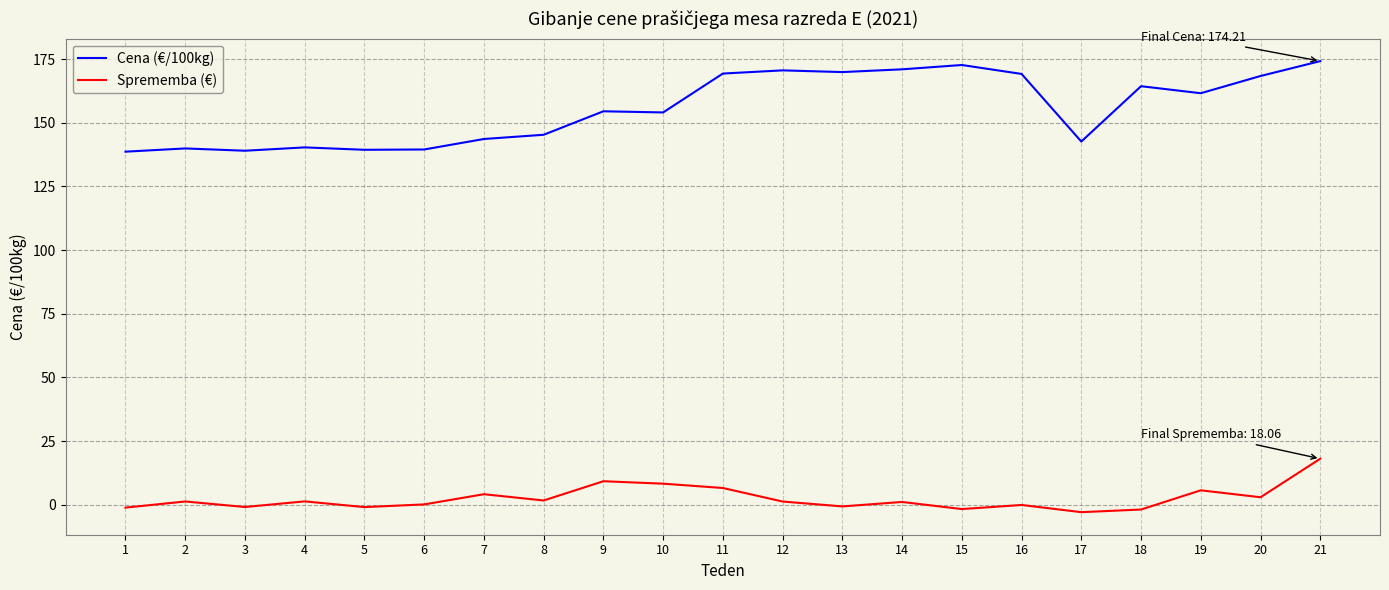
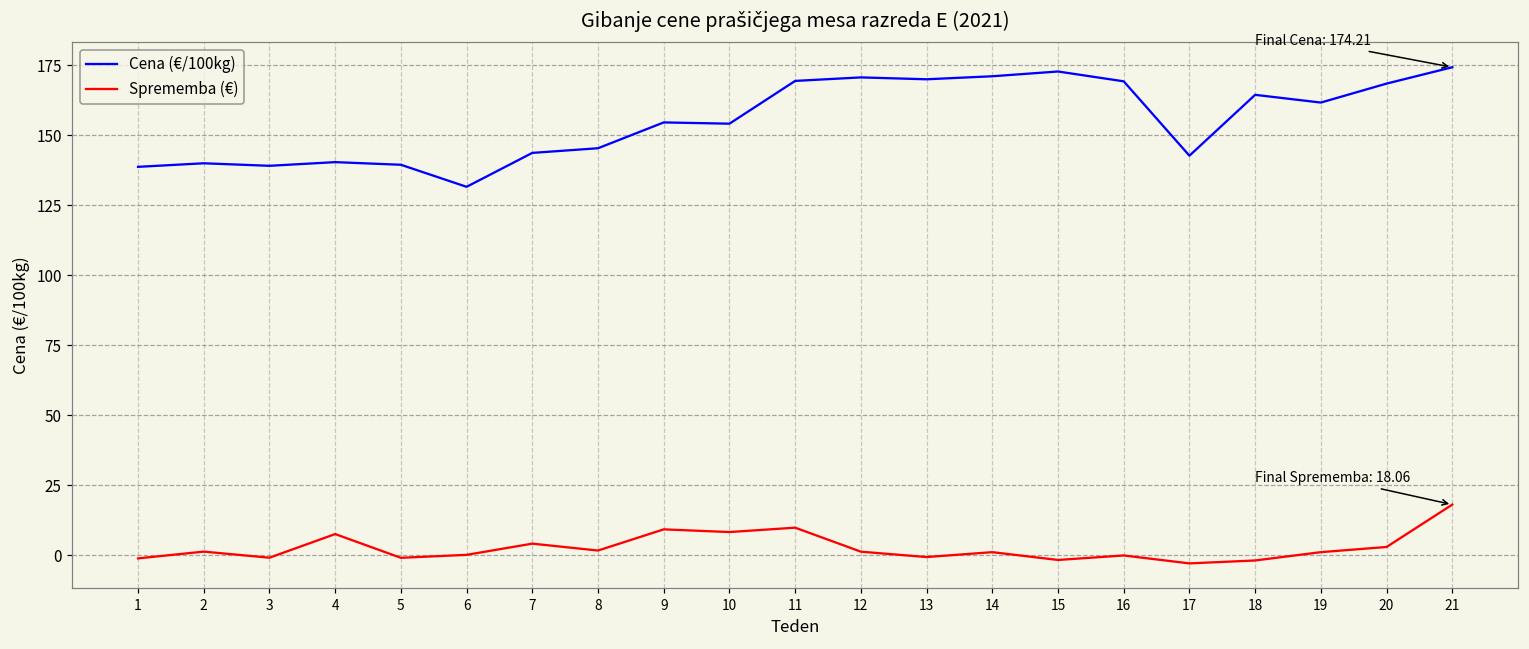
  {
    "Cena (€/100kg)": {
      "1": 139,
      "2": 140,
      "3": 139,
      "4": 140,
      "5": 139,
-     "6": 140,
+     "6": 132,
      "7": 144,
      "8": 145,
      "9": 155,
      "10": 154,
      "11": 169,
      "12": 171,
      "13": 170,
      "14": 171,
      "15": 173,
      "16": 169,
      "17": 143,
      "18": 164,
      "19": 162,
      "20": 168
    },
    "Sprememba (€)": {
      "1": -1,
      "2": 1,
      "3": -1,
-     "4": 1,
+     "4": 8,
      "5": -1,
      "6": 0,
      "7": 4,
      "8": 2,
      "9": 9,
      "10": 8,
-     "11": 7,
+     "11": 10,
      "12": 1,
      "13": -1,
      "14": 1,
      "15": -2,
      "16": 0,
      "17": -3,
      "18": -2,
-     "19": 6,
+     "19": 1,
      "20": 3
    }
  }
